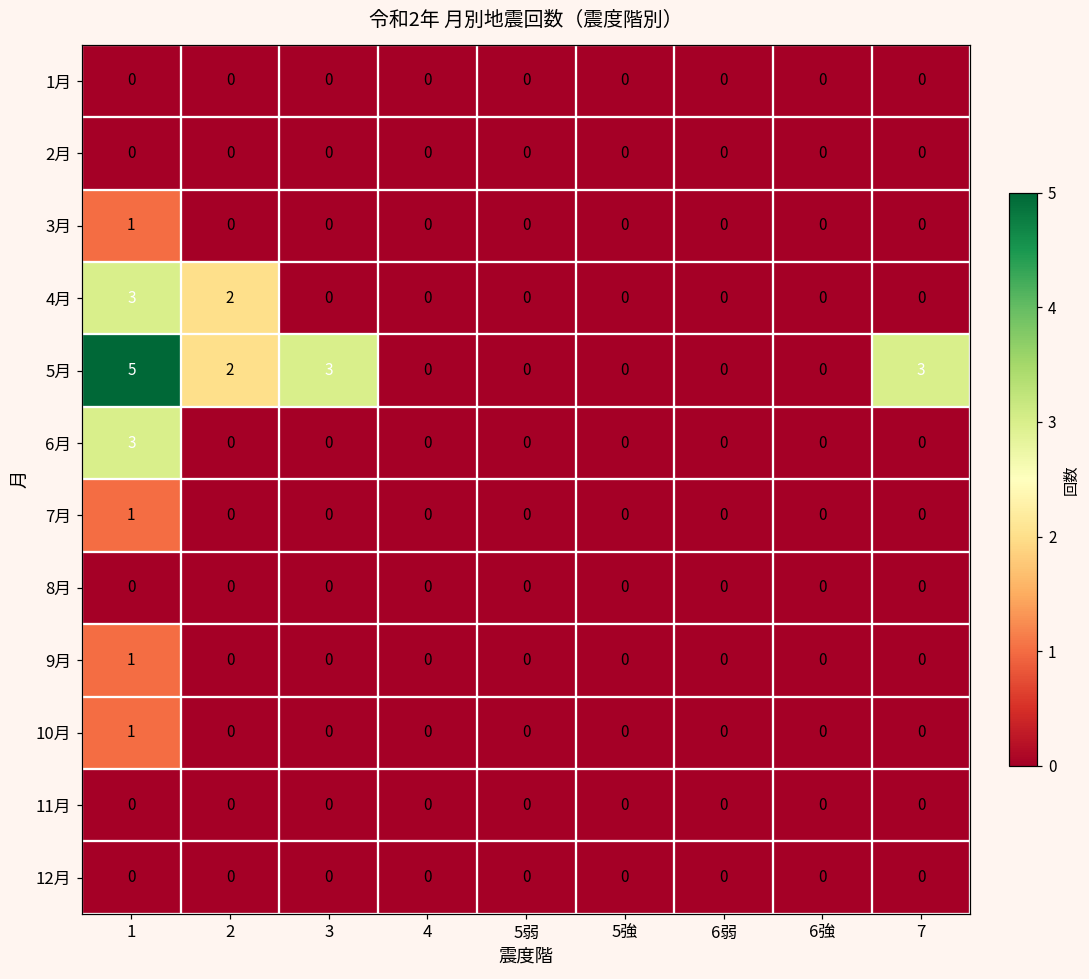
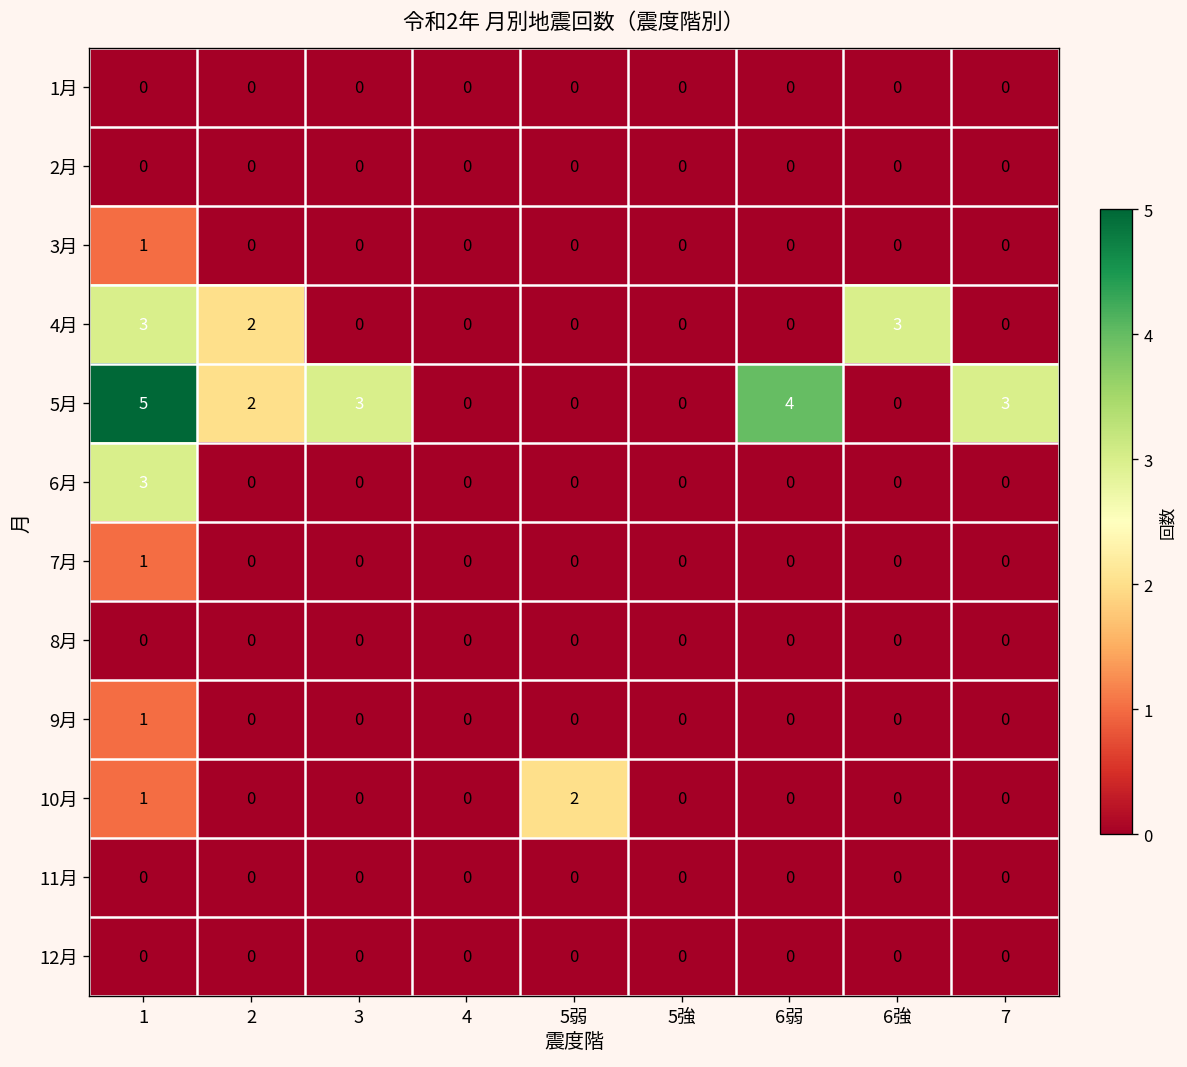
  {
    "1月": {
      "1": 0,
      "2": 0,
      "3": 0,
      "4": 0,
      "5弱": 0,
      "5強": 0,
      "6弱": 0,
      "6強": 0,
      "7": 0
    },
    "2月": {
      "1": 0,
      "2": 0,
      "3": 0,
      "4": 0,
      "5弱": 0,
      "5強": 0,
      "6弱": 0,
      "6強": 0,
      "7": 0
    },
    "3月": {
      "1": 1,
      "2": 0,
      "3": 0,
      "4": 0,
      "5弱": 0,
      "5強": 0,
      "6弱": 0,
      "6強": 0,
      "7": 0
    },
    "4月": {
      "1": 3,
      "2": 2,
      "3": 0,
      "4": 0,
      "5弱": 0,
      "5強": 0,
      "6弱": 0,
-     "6強": 0,
+     "6強": 3,
      "7": 0
    },
    "5月": {
      "1": 5,
      "2": 2,
      "3": 3,
      "4": 0,
      "5弱": 0,
      "5強": 0,
-     "6弱": 0,
+     "6弱": 4,
      "6強": 0,
      "7": 3
    },
    "6月": {
      "1": 3,
      "2": 0,
      "3": 0,
      "4": 0,
      "5弱": 0,
      "5強": 0,
      "6弱": 0,
      "6強": 0,
      "7": 0
    },
    "7月": {
      "1": 1,
      "2": 0,
      "3": 0,
      "4": 0,
      "5弱": 0,
      "5強": 0,
      "6弱": 0,
      "6強": 0,
      "7": 0
    },
    "8月": {
      "1": 0,
      "2": 0,
      "3": 0,
      "4": 0,
      "5弱": 0,
      "5強": 0,
      "6弱": 0,
      "6強": 0,
      "7": 0
    },
    "9月": {
      "1": 1,
      "2": 0,
      "3": 0,
      "4": 0,
      "5弱": 0,
      "5強": 0,
      "6弱": 0,
      "6強": 0,
      "7": 0
    },
    "10月": {
      "1": 1,
      "2": 0,
      "3": 0,
      "4": 0,
-     "5弱": 0,
+     "5弱": 2,
      "5強": 0,
      "6弱": 0,
      "6強": 0,
      "7": 0
    },
    "11月": {
      "1": 0,
      "2": 0,
      "3": 0,
      "4": 0,
      "5弱": 0,
      "5強": 0,
      "6弱": 0,
      "6強": 0,
      "7": 0
    },
    "12月": {
      "1": 0,
      "2": 0,
      "3": 0,
      "4": 0,
      "5弱": 0,
      "5強": 0,
      "6弱": 0,
      "6強": 0,
      "7": 0
    }
  }
